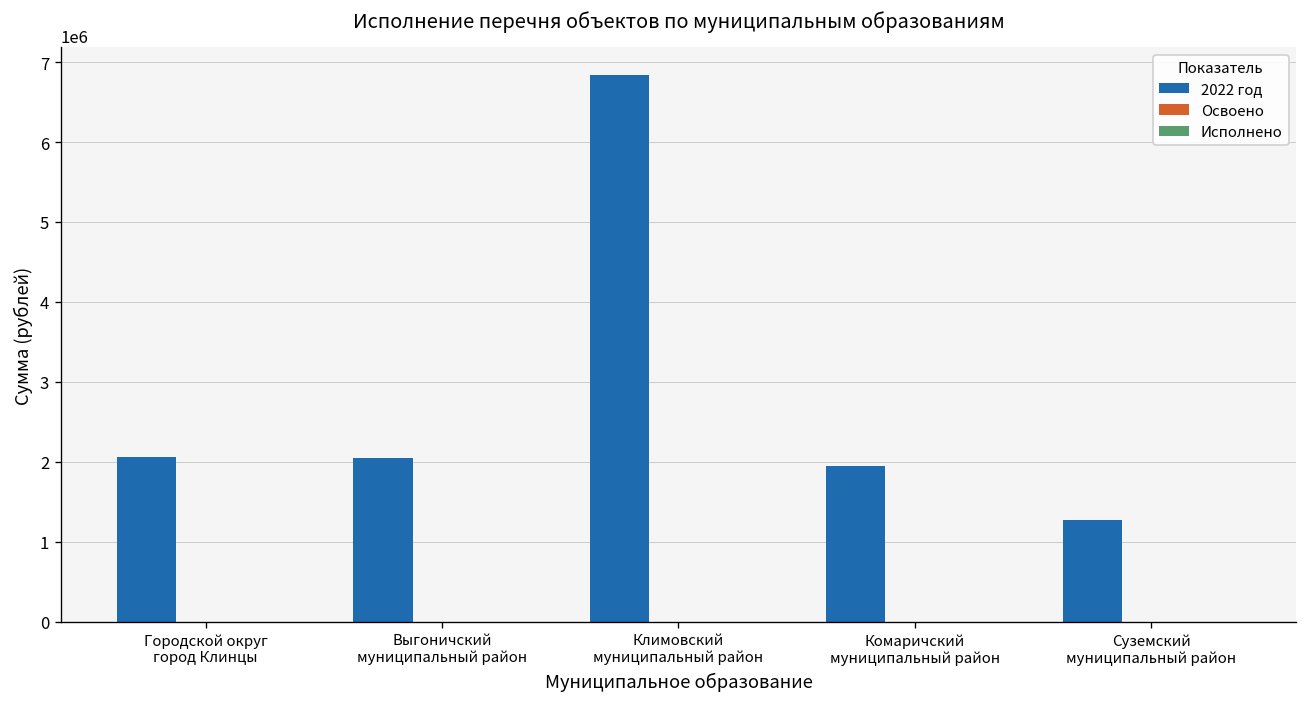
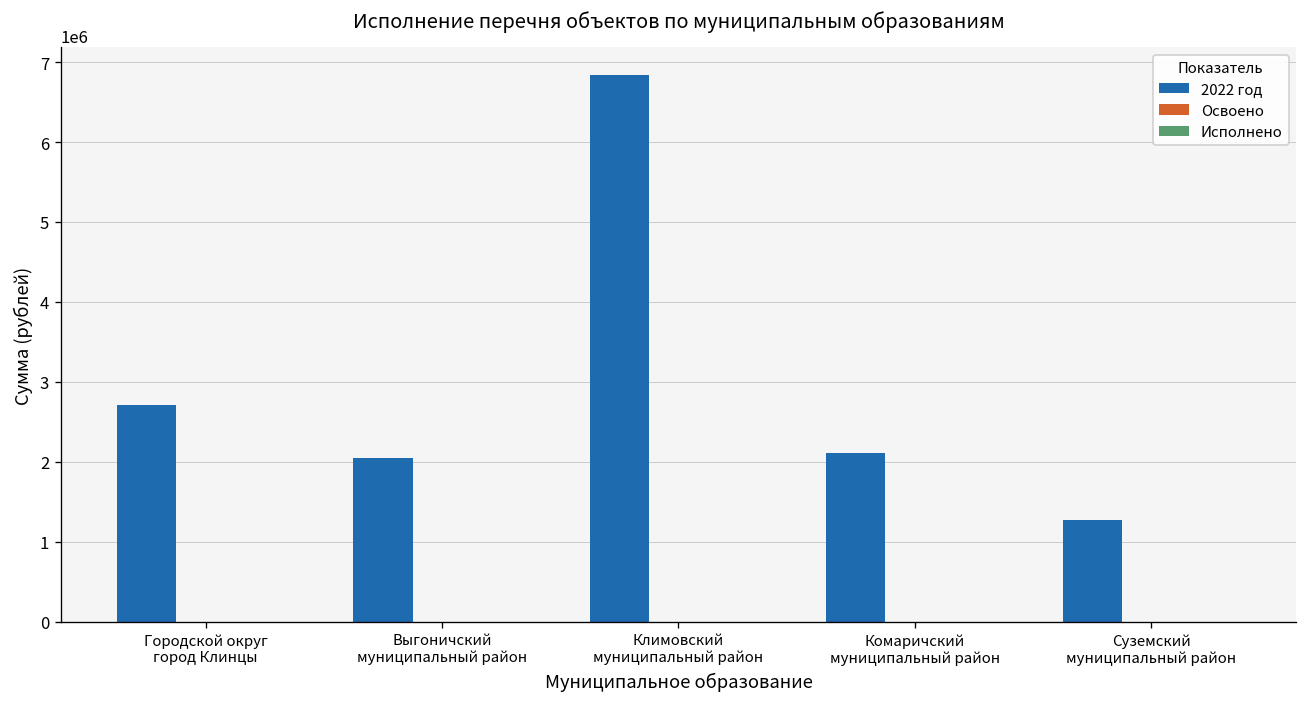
  {
    "2022 год": {
-     "Городской округ город Клинцы": 2100000,
+     "Городской округ город Клинцы": 2700000,
      "Выгоничский муниципальный район": 2000000,
      "Климовский муниципальный район": 6800000,
-     "Комаричский муниципальный район": 1900000,
+     "Комаричский муниципальный район": 2100000,
      "Суземский муниципальный район": 1300000
    },
    "Освоено": {
      "Городской округ город Клинцы": 0,
      "Выгоничский муниципальный район": 0,
      "Климовский муниципальный район": 0,
      "Комаричский муниципальный район": 0,
      "Суземский муниципальный район": 0
    },
    "Исполнено": {
      "Городской округ город Клинцы": 0,
      "Выгоничский муниципальный район": 0,
      "Климовский муниципальный район": 0,
      "Комаричский муниципальный район": 0,
      "Суземский муниципальный район": 0
    }
  }
